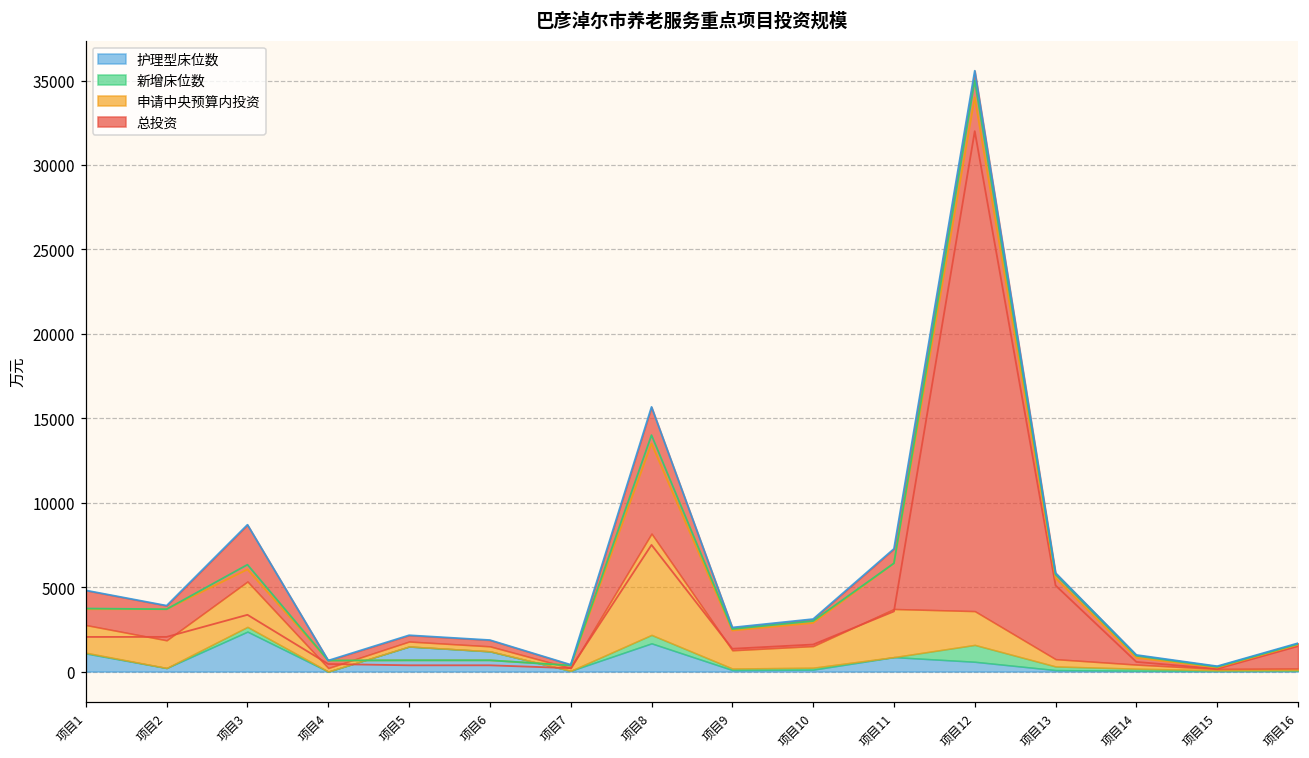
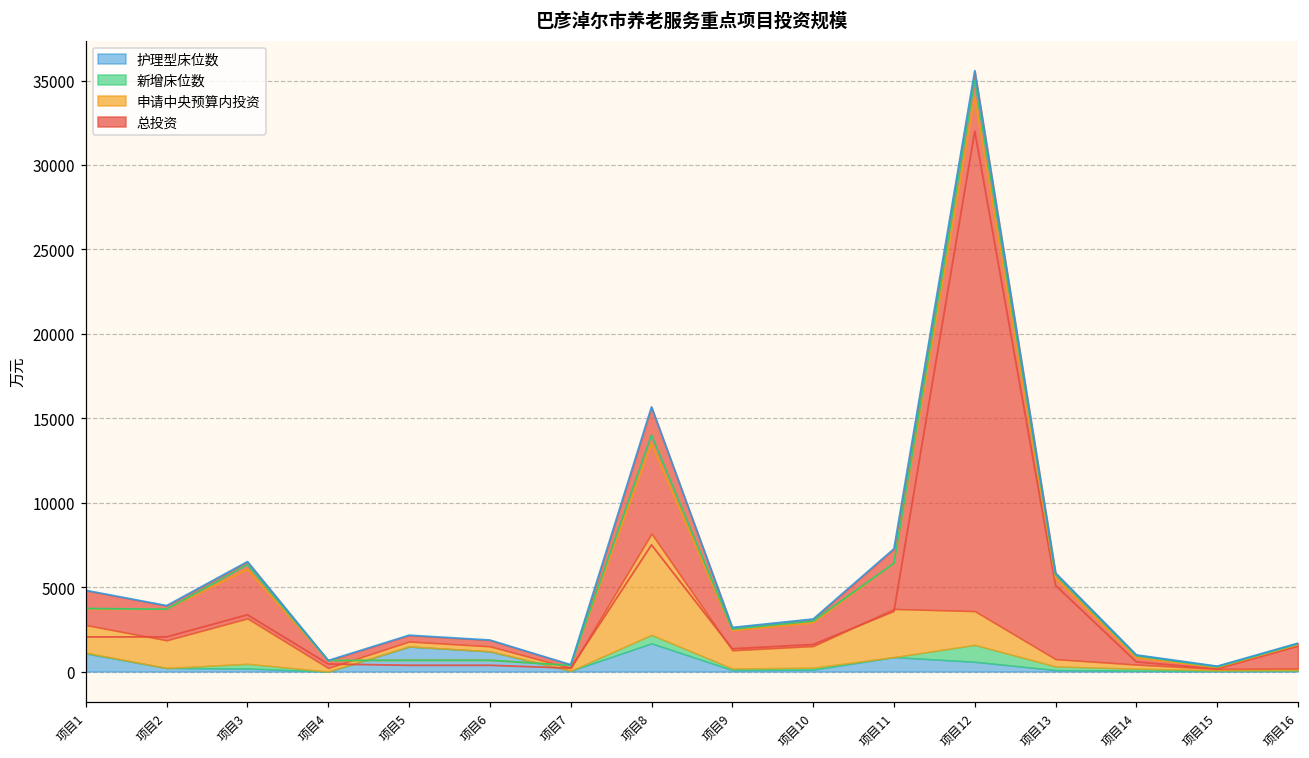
  {
    "护理型床位数": {
-     "项目3": 2400,
+     "项目3": 200,
      "项目8": 1700,
      "项目12": 600
    }
  }
